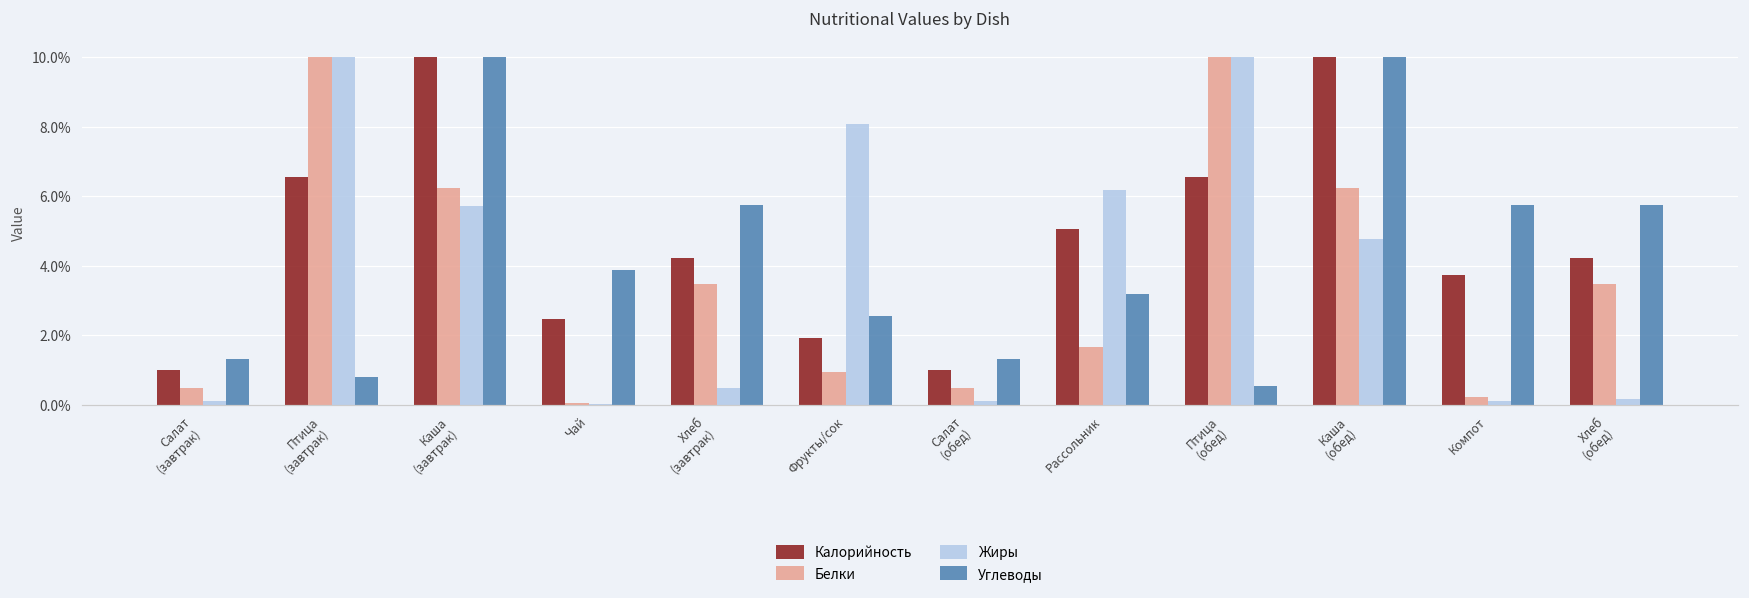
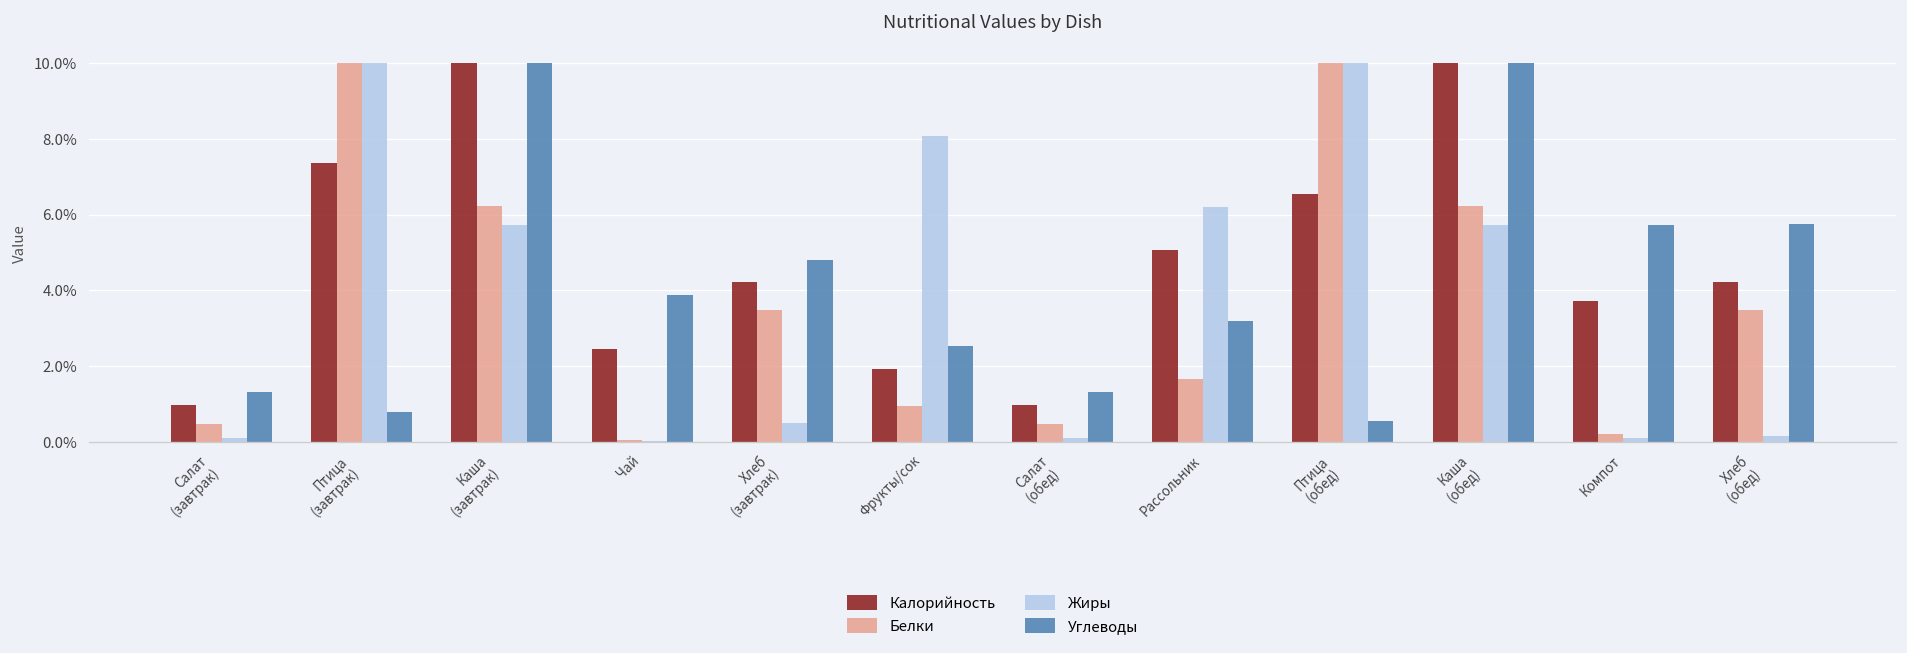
  {
    "Калорийность": {
      "Салат (завтрак)": "1.0%",
-     "Птица (завтрак)": "6.5%",
+     "Птица (завтрак)": "7.4%",
      "Каша (завтрак)": "10.0%",
      "Чай": "2.5%",
      "Хлеб (завтрак)": "4.2%",
      "Фрукты/сок": "1.9%",
      "Салат (обед)": "1.0%",
      "Рассольник": "5.1%",
      "Птица (обед)": "6.5%",
      "Каша (обед)": "10.0%",
      "Компот": "3.7%",
      "Хлеб (обед)": "4.2%"
    },
    "Белки": {
      "Салат (завтрак)": "0.5%",
      "Птица (завтрак)": "10.0%",
      "Каша (завтрак)": "6.2%",
      "Хлеб (завтрак)": "3.5%",
      "Фрукты/сок": "0.9%",
      "Салат (обед)": "0.5%",
      "Рассольник": "1.7%",
      "Птица (обед)": "10.0%",
      "Каша (обед)": "6.2%",
      "Компот": "0.2%",
      "Хлеб (обед)": "3.5%"
    },
    "Жиры": {
      "Салат (завтрак)": "0.1%",
      "Птица (завтрак)": "10.0%",
      "Каша (завтрак)": "5.7%",
      "Хлеб (завтрак)": "0.5%",
      "Фрукты/сок": "8.1%",
      "Салат (обед)": "0.1%",
      "Рассольник": "6.2%",
      "Птица (обед)": "10.0%",
-     "Каша (обед)": "4.8%",
+     "Каша (обед)": "5.7%",
      "Компот": "0.1%",
      "Хлеб (обед)": "0.2%"
    },
    "Углеводы": {
      "Салат (завтрак)": "1.3%",
      "Птица (завтрак)": "0.8%",
      "Каша (завтрак)": "10.0%",
      "Чай": "3.9%",
-     "Хлеб (завтрак)": "5.7%",
+     "Хлеб (завтрак)": "4.8%",
      "Фрукты/сок": "2.5%",
      "Салат (обед)": "1.3%",
      "Рассольник": "3.2%",
      "Птица (обед)": "0.5%",
      "Каша (обед)": "10.0%",
      "Компот": "5.7%",
      "Хлеб (обед)": "5.7%"
    }
  }
